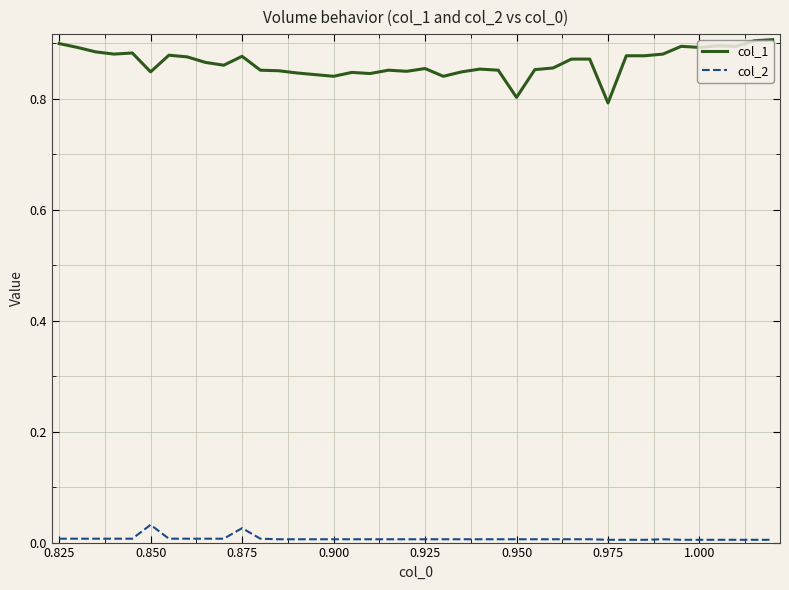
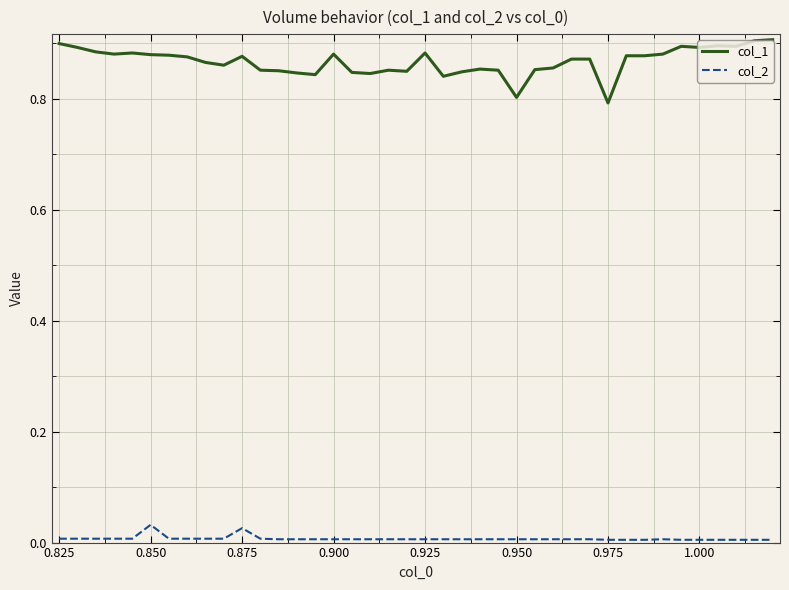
  {
    "col_1": {
      "0.825": 0.90,
-     "0.850": 0.85,
+     "0.850": 0.88,
      "0.875": 0.88,
-     "0.900": 0.84,
-     "0.925": 0.85,
+     "0.900": 0.88,
+     "0.925": 0.88,
      "0.950": 0.80,
      "0.975": 0.79
    },
    "col_2": {
      "0.825": 0.01,
      "0.850": 0.03,
      "0.875": 0.03,
      "0.900": 0.01,
      "0.925": 0.01,
      "0.950": 0.01,
      "0.975": 0.01,
      "1.000": 0.01
    }
  }
